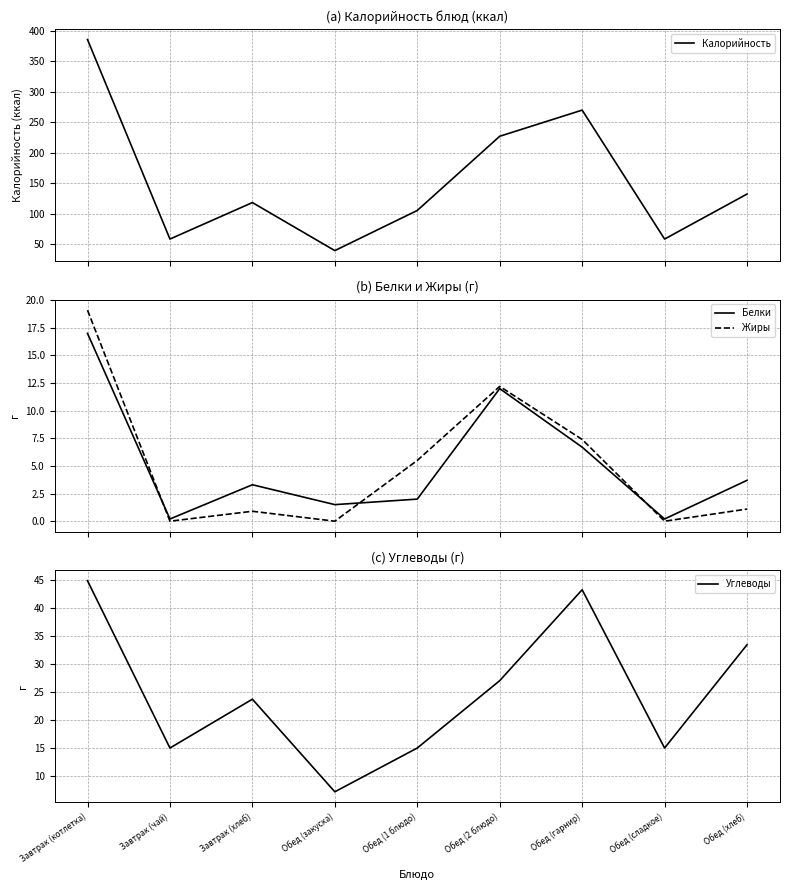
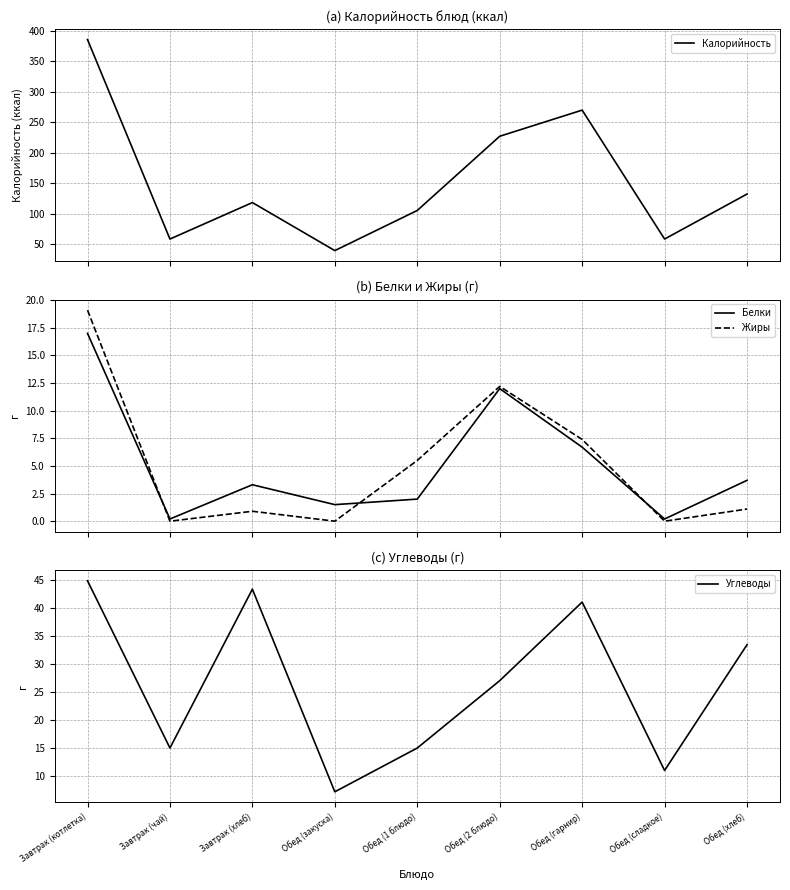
  {
    "(c) Углеводы (г)": {
      "Завтрак (котлетка)": 45,
      "Завтрак (чай)": 15,
-     "Завтрак (хлеб)": 24,
+     "Завтрак (хлеб)": 43,
      "Обед (закуска)": 7,
      "Обед (1 блюдо)": 15,
      "Обед (2 блюдо)": 27,
-     "Обед (гарнир)": 43,
-     "Обед (сладкое)": 15,
+     "Обед (гарнир)": 41,
+     "Обед (сладкое)": 11,
      "Обед (хлеб)": 33
    }
  }
